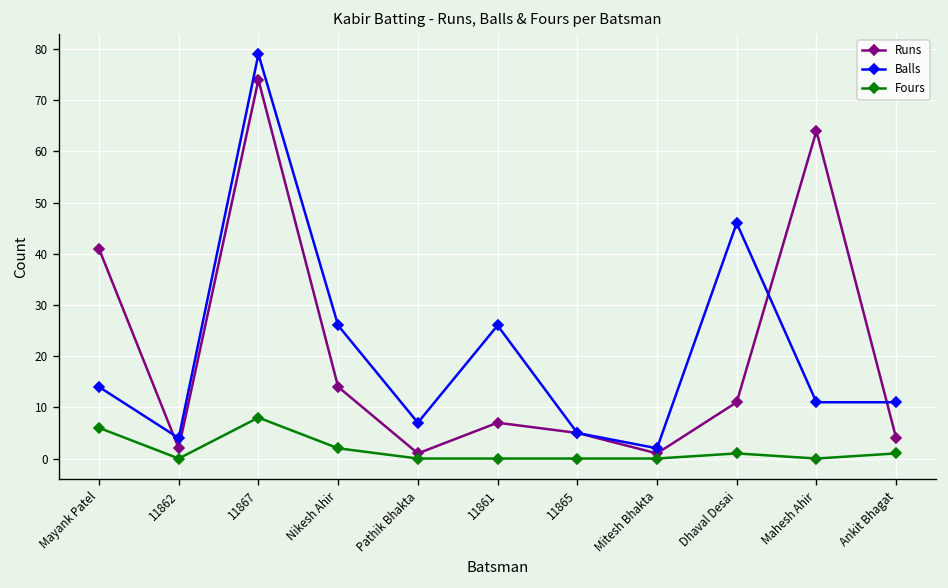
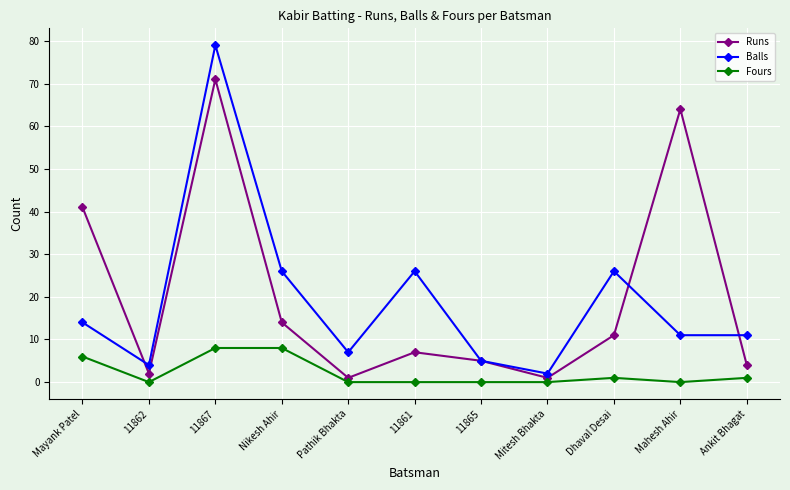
  {
    "Runs": {
      "Mayank Patel": 41,
      "11862": 2,
-     "11867": 74,
+     "11867": 71,
      "Nikesh Ahir": 14,
      "Pathik Bhakta": 1,
      "11861": 7,
      "Mitesh Bhakta": 1,
      "Dhaval Desai": 11,
      "Mahesh Ahir": 64,
      "Ankit Bhagat": 4
    },
    "Balls": {
      "Mayank Patel": 14,
      "11862": 4,
      "11867": 79,
      "Nikesh Ahir": 26,
      "Pathik Bhakta": 7,
      "11861": 26,
      "Mitesh Bhakta": 2,
-     "Dhaval Desai": 46,
+     "Dhaval Desai": 26,
      "Mahesh Ahir": 11,
      "Ankit Bhagat": 11
    },
    "Fours": {
      "Mayank Patel": 6,
      "11862": 0,
      "11867": 8,
-     "Nikesh Ahir": 2,
+     "Nikesh Ahir": 8,
      "Pathik Bhakta": 0,
      "11861": 0,
      "11865": 0,
      "Mitesh Bhakta": 0,
      "Dhaval Desai": 1,
      "Mahesh Ahir": 0,
      "Ankit Bhagat": 1
    }
  }
